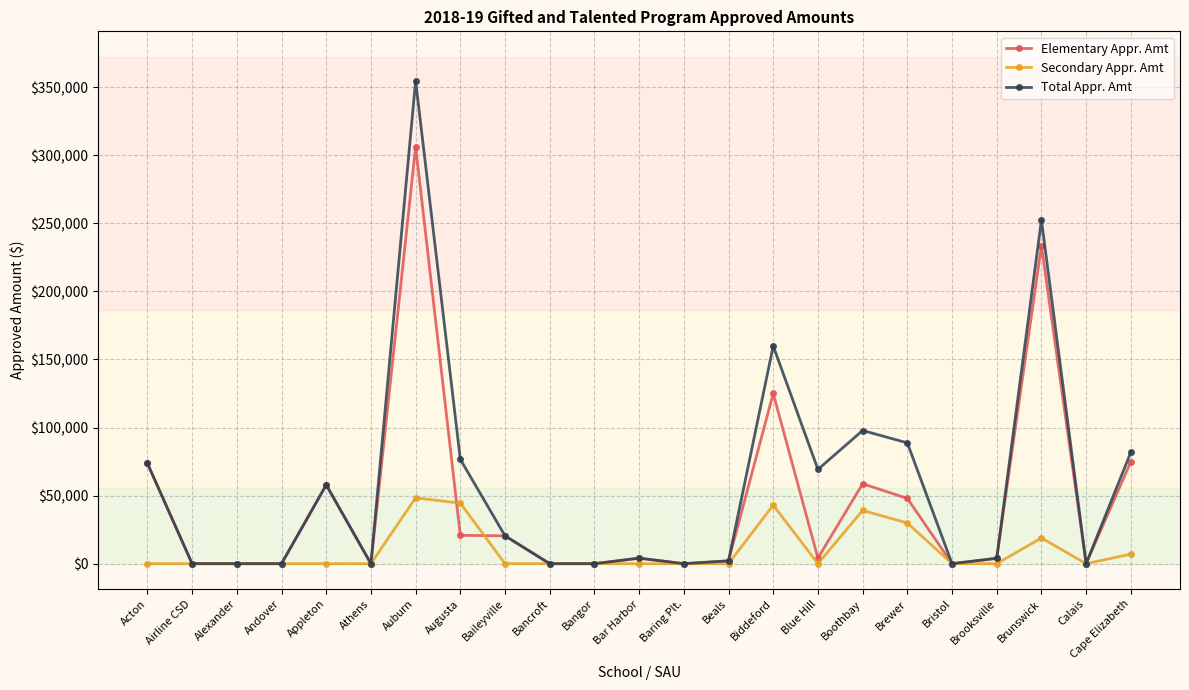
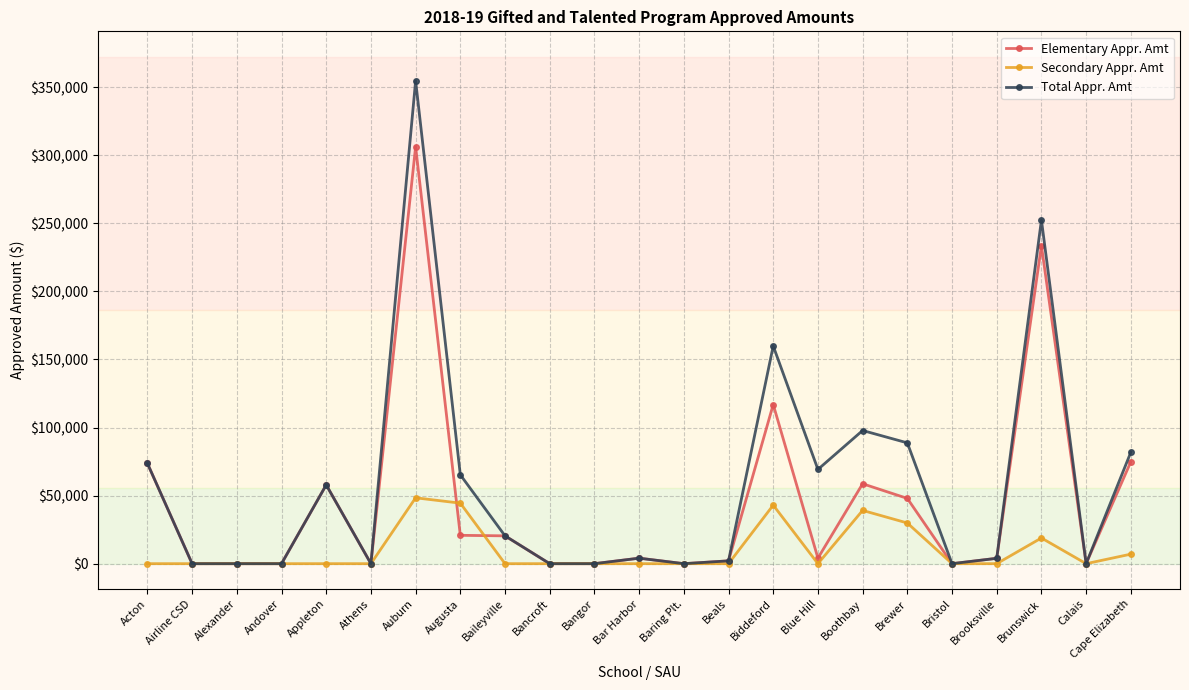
  {
    "Elementary Appr. Amt": {
      "Auburn": "$306,000",
      "Augusta": "$21,000",
-     "Biddeford": "$125,000",
+     "Biddeford": "$117,000",
      "Blue Hill": "$4,000",
      "Boothbay": "$59,000",
      "Brewer": "$48,000",
      "Brunswick": "$234,000",
      "Cape Elizabeth": "$75,000"
    },
    "Secondary Appr. Amt": {
      "Acton": "$0",
      "Appleton": "$0",
      "Auburn": "$48,000",
      "Augusta": "$44,000",
      "Baileyville": "$0",
      "Bar Harbor": "$0",
      "Beals": "$0",
      "Biddeford": "$43,000",
      "Blue Hill": "$0",
      "Boothbay": "$39,000",
      "Brewer": "$30,000",
      "Brooksville": "$0",
      "Brunswick": "$19,000",
      "Cape Elizabeth": "$7,000"
    },
    "Total Appr. Amt": {
      "Auburn": "$355,000",
-     "Augusta": "$77,000",
+     "Augusta": "$65,000",
      "Biddeford": "$160,000",
      "Blue Hill": "$69,000",
      "Boothbay": "$98,000",
      "Brewer": "$89,000",
      "Brunswick": "$252,000",
      "Cape Elizabeth": "$82,000"
    }
  }
